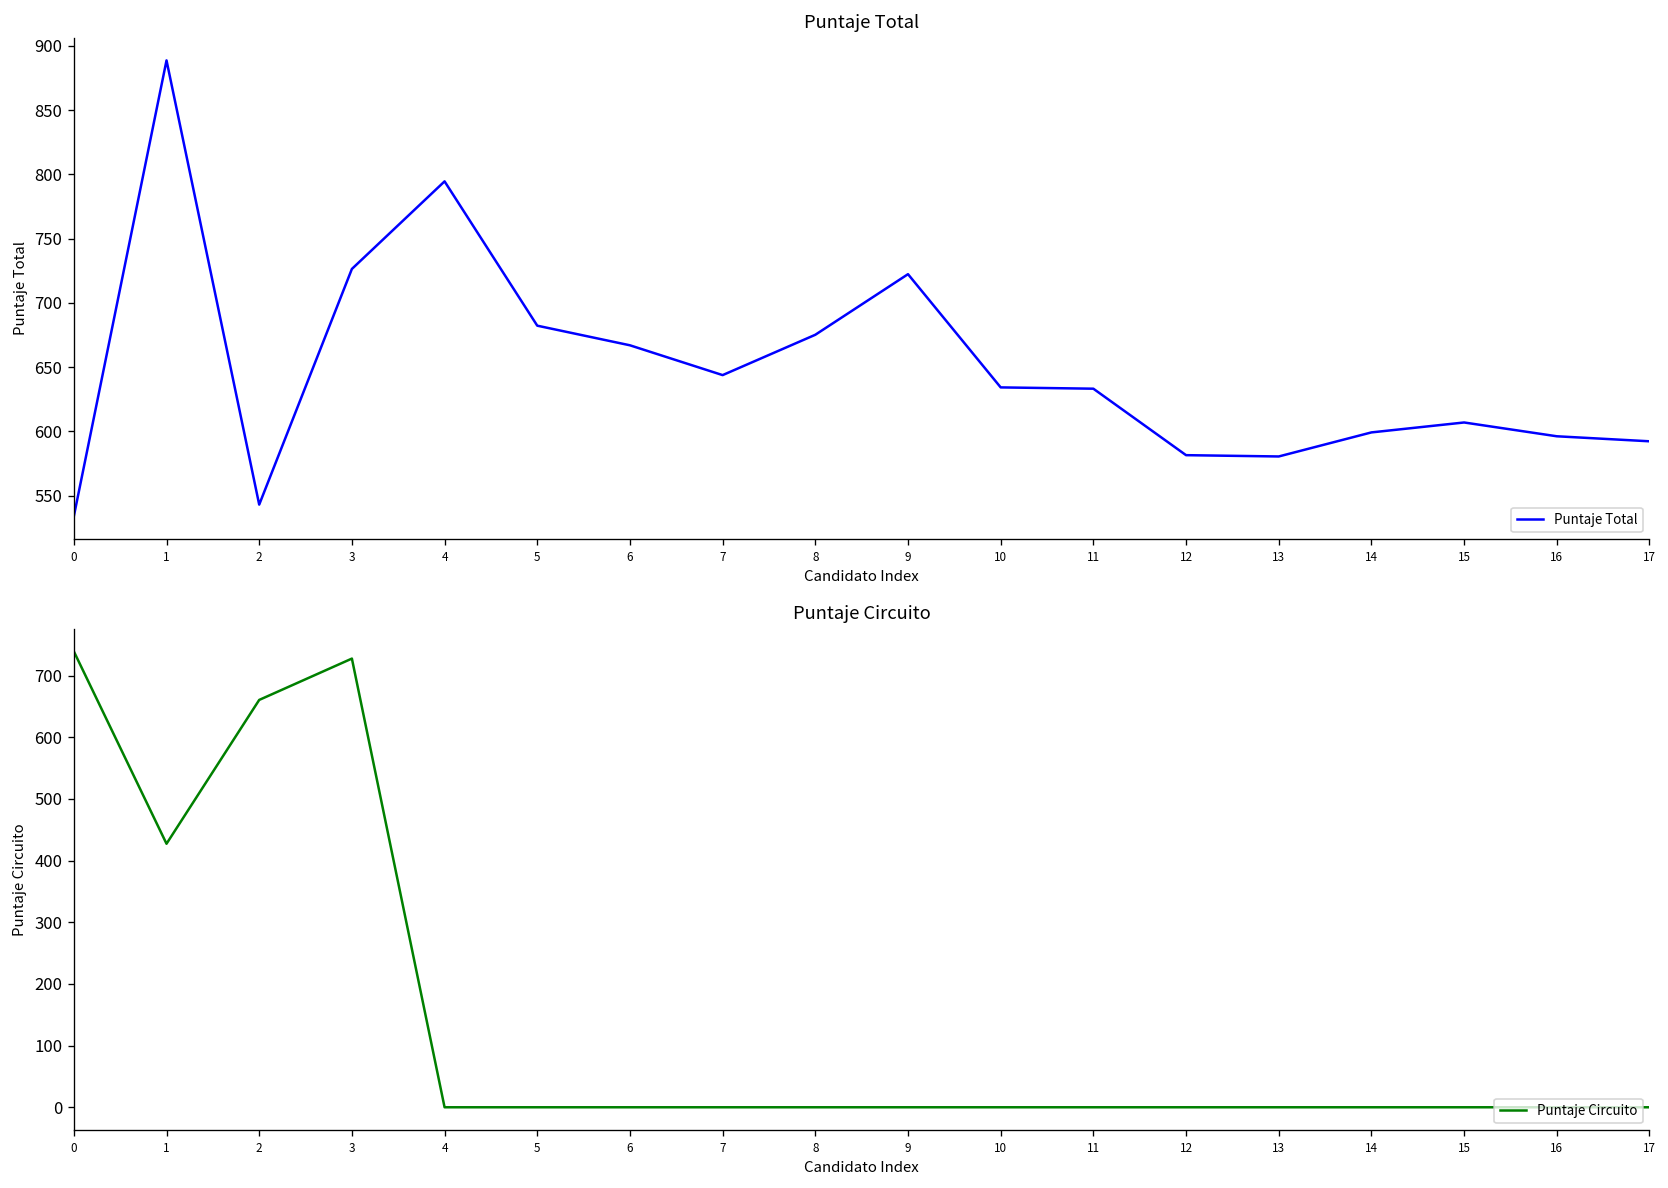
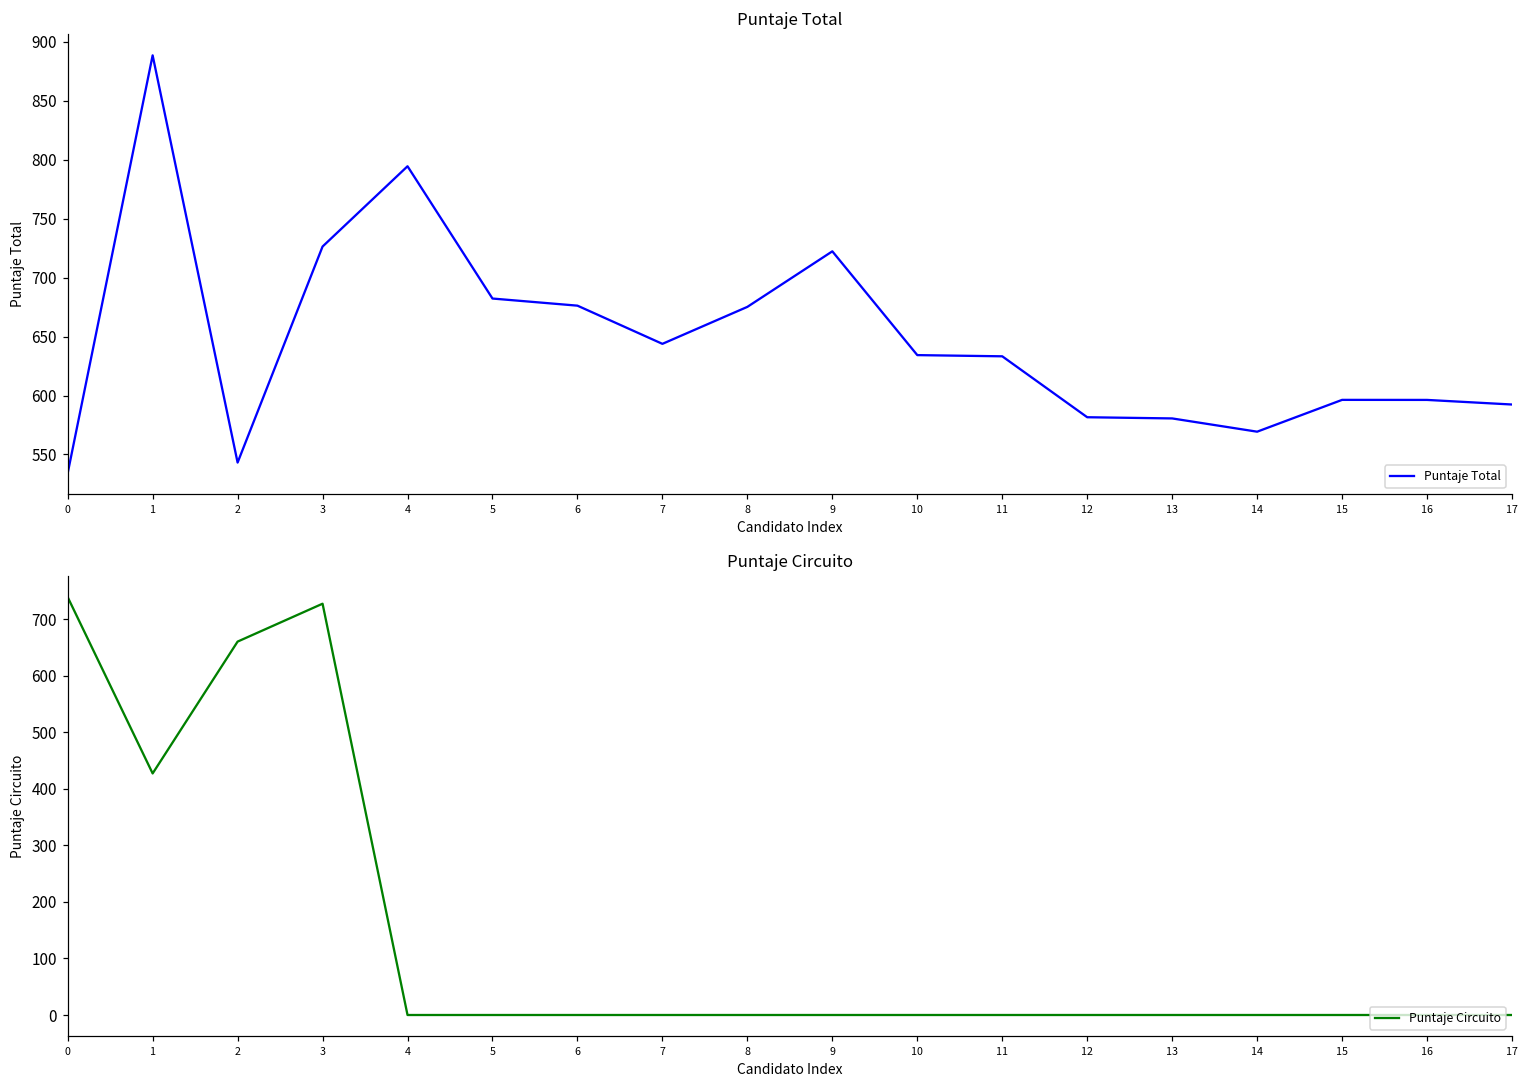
  {
    "Puntaje Total": {
      "0": 534,
      "1": 889,
      "2": 543,
      "3": 726,
      "4": 795,
      "5": 682,
-     "6": 667,
+     "6": 676,
      "7": 644,
      "8": 675,
      "9": 722,
      "10": 634,
      "11": 633,
      "12": 582,
      "13": 581,
-     "14": 599,
-     "15": 607,
+     "14": 569,
+     "15": 596,
      "16": 596,
      "17": 592
    },
    "Puntaje Circuito": {
      "0": 740,
      "1": 430,
      "2": 660,
      "3": 730,
      "4": 0,
      "5": 0,
      "6": 0,
      "7": 0,
      "8": 0,
      "9": 0,
      "10": 0,
      "11": 0,
      "12": 0,
      "13": 0,
      "14": 0,
      "15": 0,
      "17": 0
    }
  }
